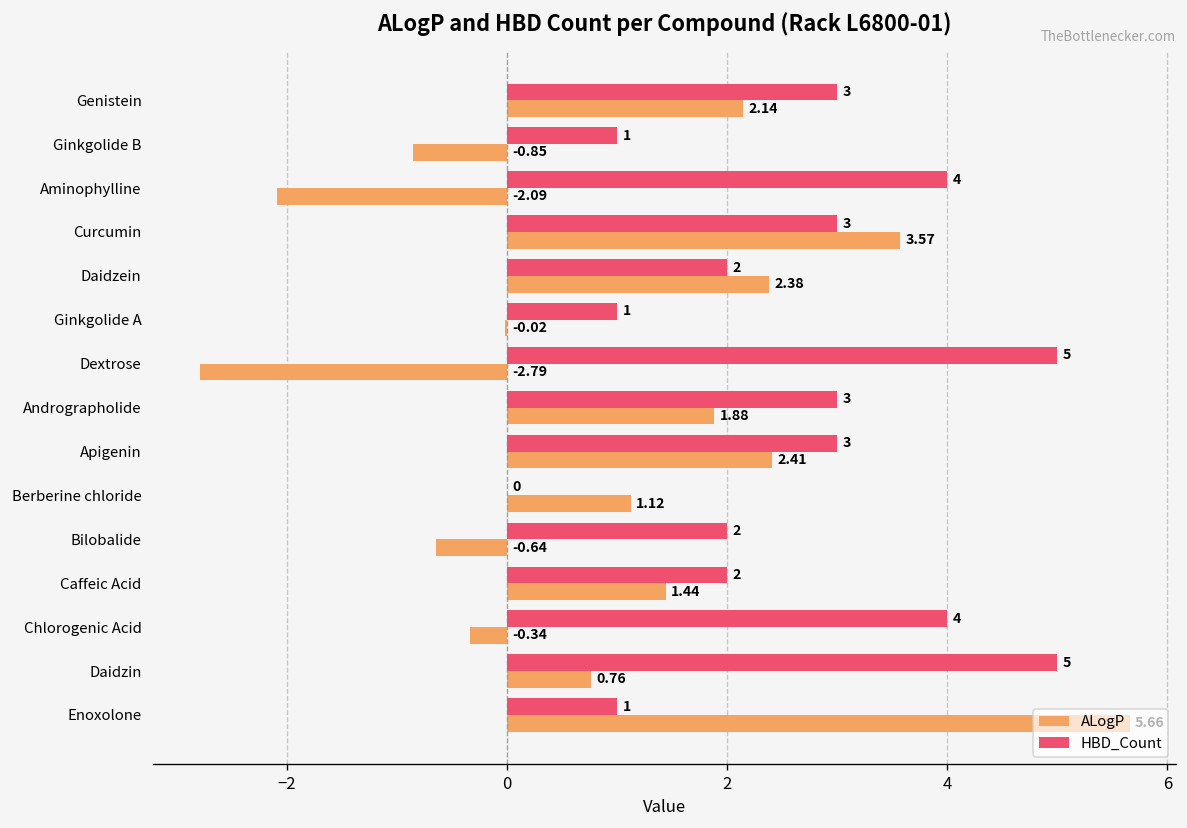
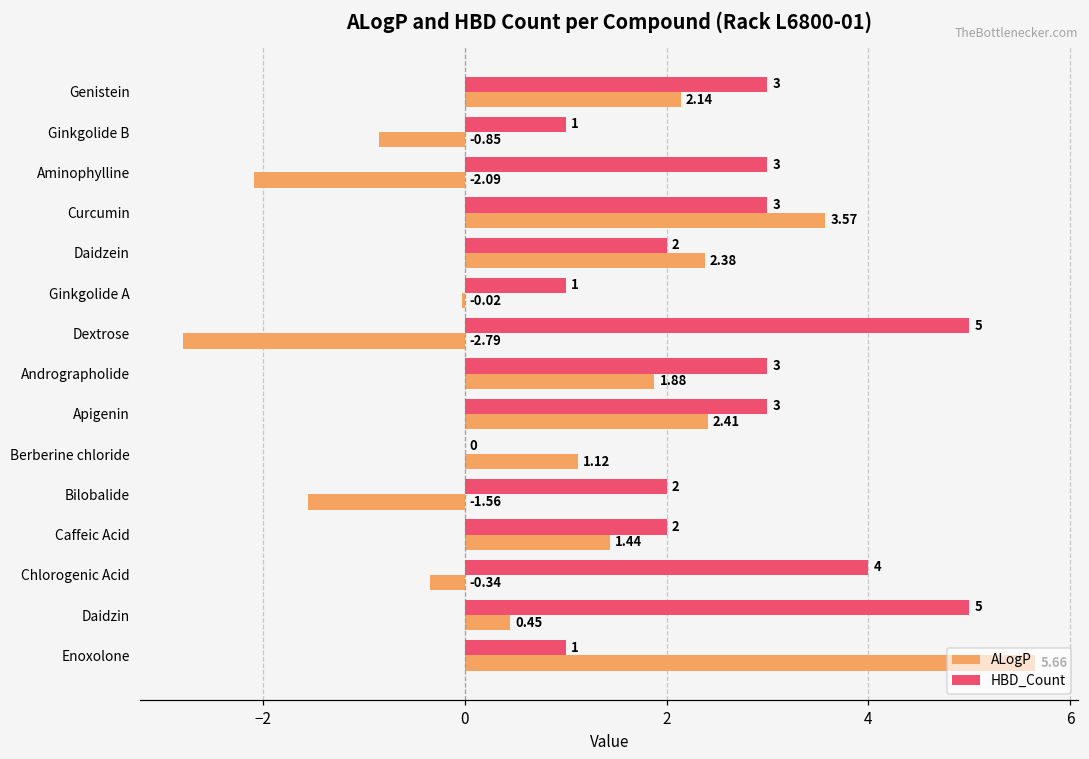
  {
    "ALogP": {
      "Genistein": 2.14,
      "Curcumin": 3.57,
      "Daidzein": 2.38,
      "Ginkgolide A": -0.02,
      "Andrographolide": 1.88,
      "Apigenin": 2.41,
      "Berberine chloride": 1.12,
-     "Bilobalide": -0.64,
+     "Bilobalide": -1.56,
      "Caffeic Acid": 1.44,
-     "Daidzin": 0.76
+     "Daidzin": 0.45
    },
    "HBD_Count": {
      "Genistein": 3,
      "Ginkgolide B": 1,
-     "Aminophylline": 4,
+     "Aminophylline": 3,
      "Curcumin": 3,
      "Daidzein": 2,
      "Ginkgolide A": 1,
      "Dextrose": 5,
      "Andrographolide": 3,
      "Apigenin": 3,
      "Berberine chloride": 0,
      "Bilobalide": 2,
      "Caffeic Acid": 2,
      "Chlorogenic Acid": 4,
      "Daidzin": 5,
      "Enoxolone": 1
    }
  }
